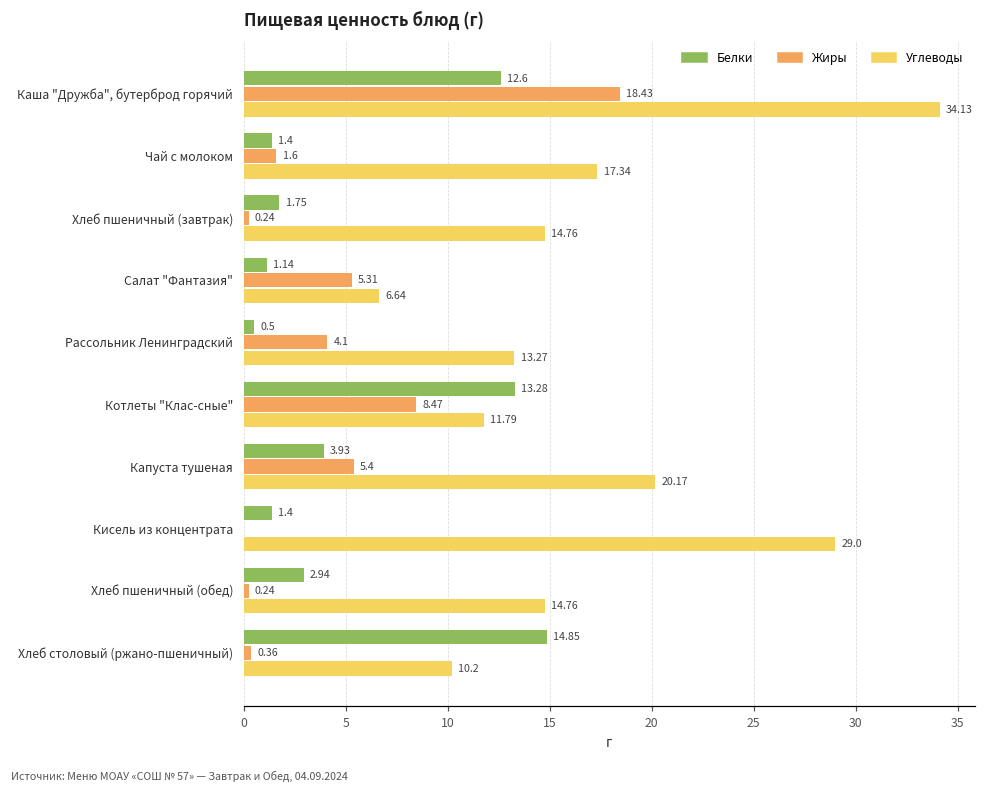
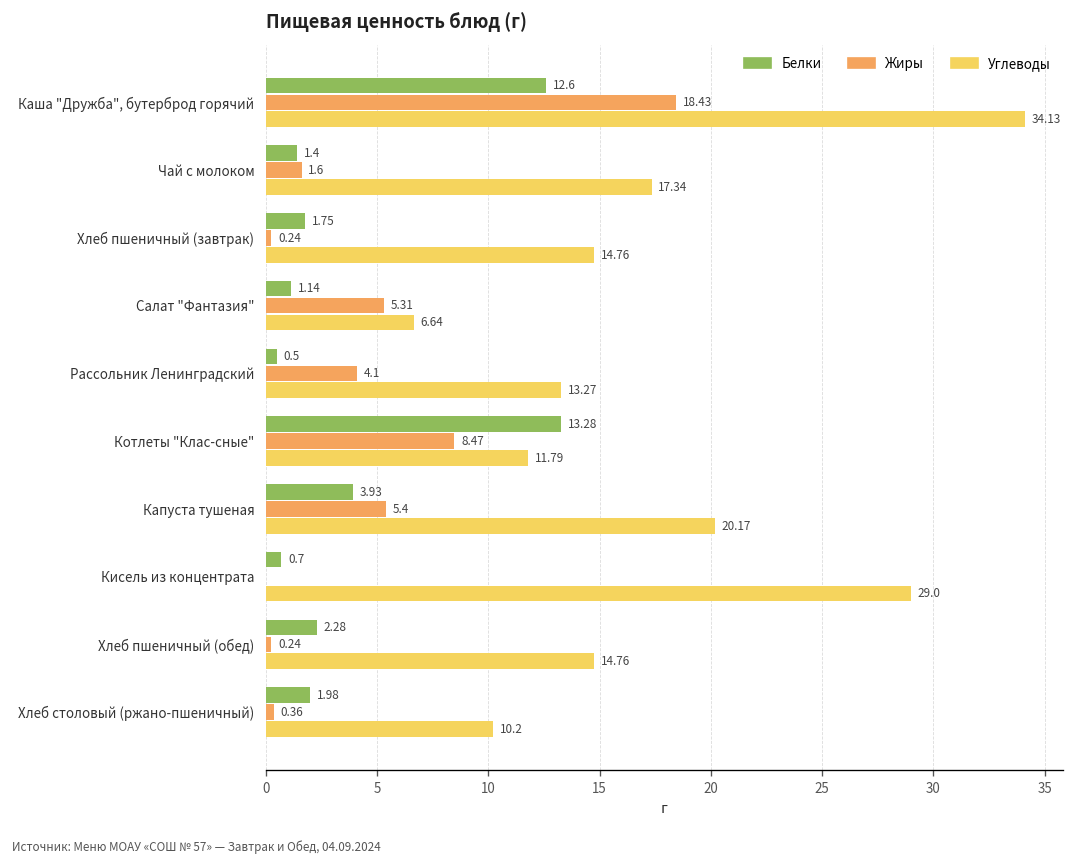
  {
    "Белки": {
      "Каша \"Дружба\", бутерброд горячий": 12.6,
      "Чай с молоком": 1.4,
      "Хлеб пшеничный (завтрак)": 1.75,
      "Салат \"Фантазия\"": 1.14,
      "Рассольник Ленинградский": 0.5,
      "Котлеты \"Клас-сные\"": 13.28,
      "Капуста тушеная": 3.93,
-     "Кисель из концентрата": 1.4,
-     "Хлеб пшеничный (обед)": 2.94,
-     "Хлеб столовый (ржано-пшеничный)": 14.85
+     "Кисель из концентрата": 0.7,
+     "Хлеб пшеничный (обед)": 2.28,
+     "Хлеб столовый (ржано-пшеничный)": 1.98
    }
  }
